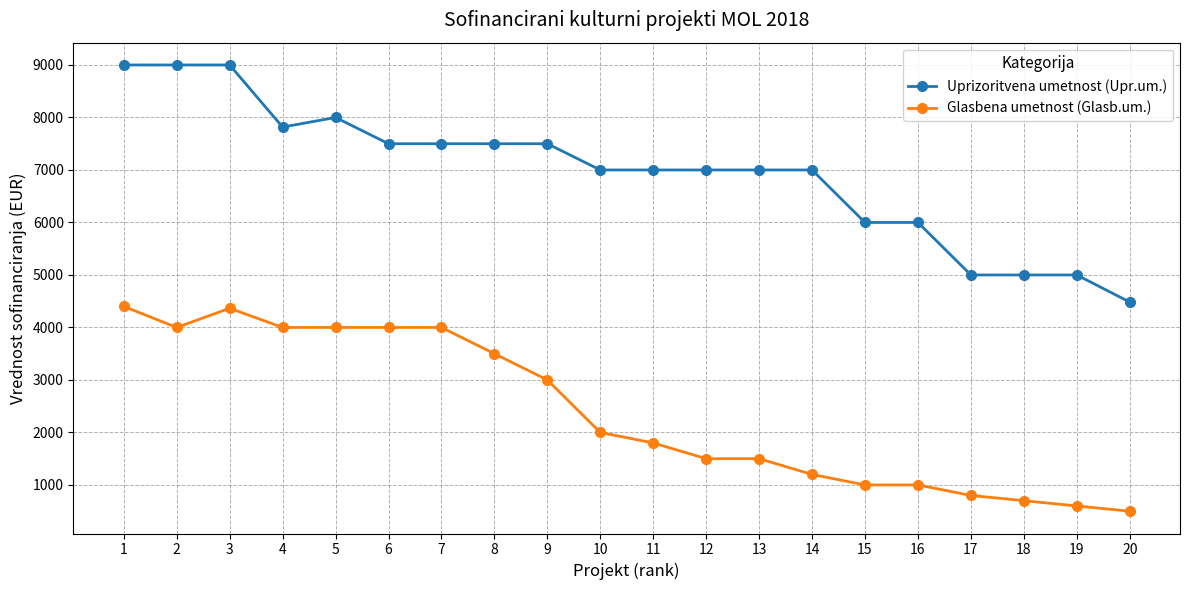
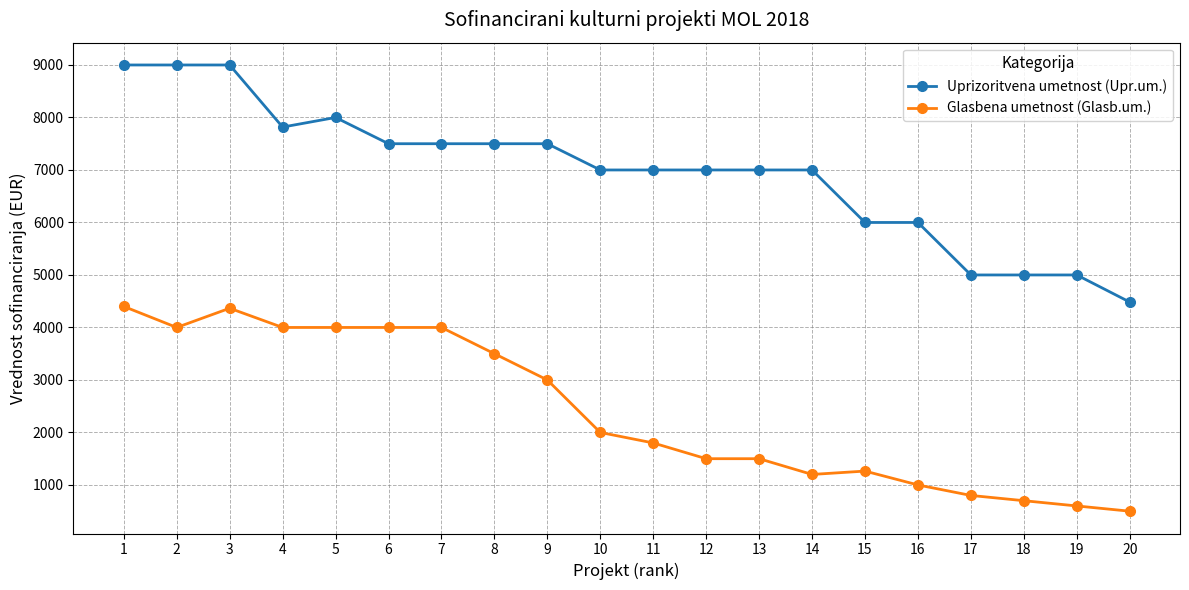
  {
    "Uprizoritvena umetnost (Upr.um.)": {
      "1": 9000,
      "2": 9000,
      "3": 9000,
      "4": 7800,
      "5": 8000,
      "6": 7500,
      "7": 7500,
      "8": 7500,
      "9": 7500,
      "10": 7000,
      "11": 7000,
      "12": 7000,
      "13": 7000,
      "14": 7000,
      "15": 6000,
      "16": 6000,
      "17": 5000,
      "18": 5000,
      "19": 5000,
      "20": 4500
    },
    "Glasbena umetnost (Glasb.um.)": {
      "1": 4400,
      "2": 4000,
      "3": 4400,
      "4": 4000,
      "5": 4000,
      "6": 4000,
      "7": 4000,
      "8": 3500,
      "9": 3000,
      "10": 2000,
      "11": 1800,
      "12": 1500,
      "13": 1500,
      "14": 1200,
-     "15": 1000,
+     "15": 1300,
      "16": 1000,
      "17": 800,
      "18": 700,
      "19": 600,
      "20": 500
    }
  }
